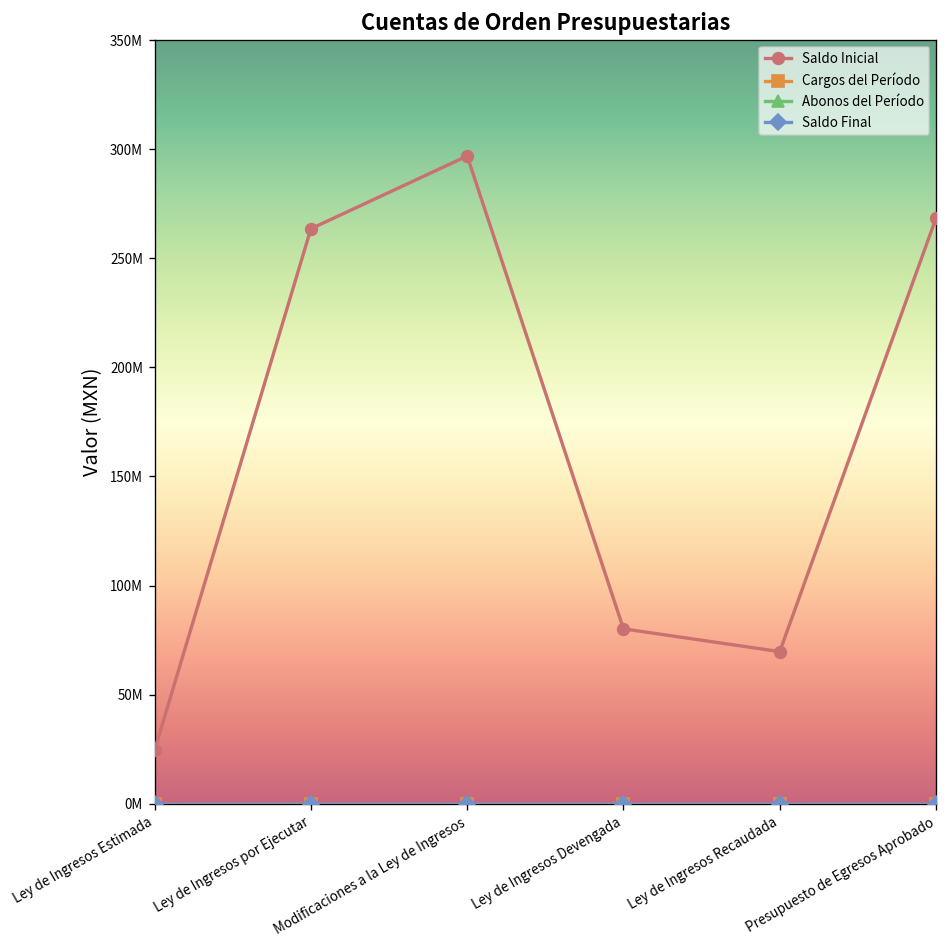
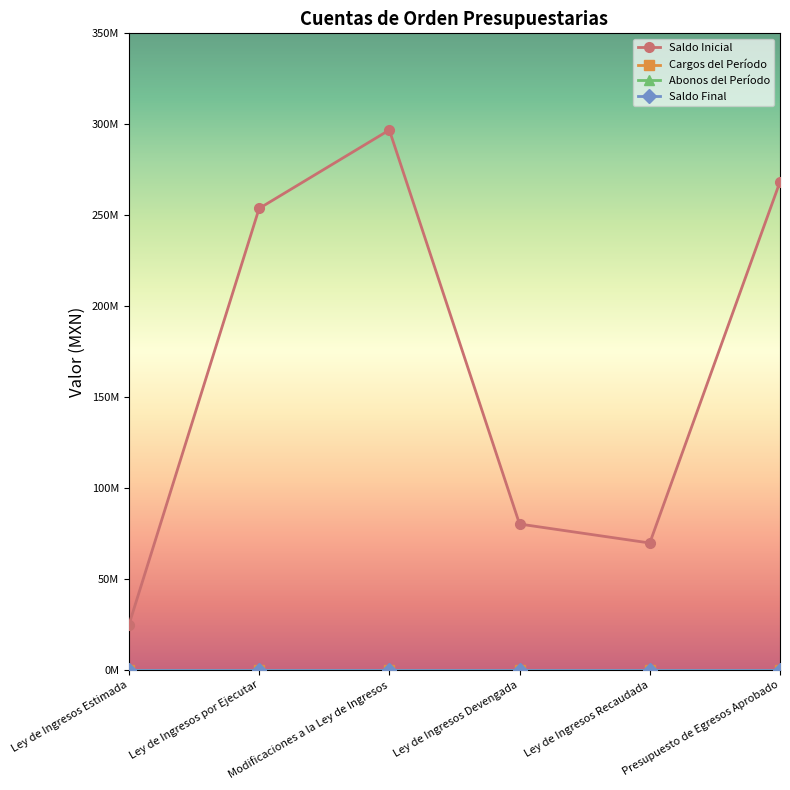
  {
    "Saldo Inicial": {
      "Ley de Ingresos Estimada": 25000000,
-     "Ley de Ingresos por Ejecutar": 264000000,
+     "Ley de Ingresos por Ejecutar": 254000000,
      "Modificaciones a la Ley de Ingresos": 297000000,
      "Ley de Ingresos Devengada": 80000000,
      "Ley de Ingresos Recaudada": 70000000,
      "Presupuesto de Egresos Aprobado": 268000000
    },
    "Saldo Final": {
      "Ley de Ingresos Estimada": 0,
      "Ley de Ingresos por Ejecutar": 0,
      "Modificaciones a la Ley de Ingresos": 0,
      "Ley de Ingresos Devengada": 0,
      "Ley de Ingresos Recaudada": 0,
      "Presupuesto de Egresos Aprobado": 0
    }
  }
